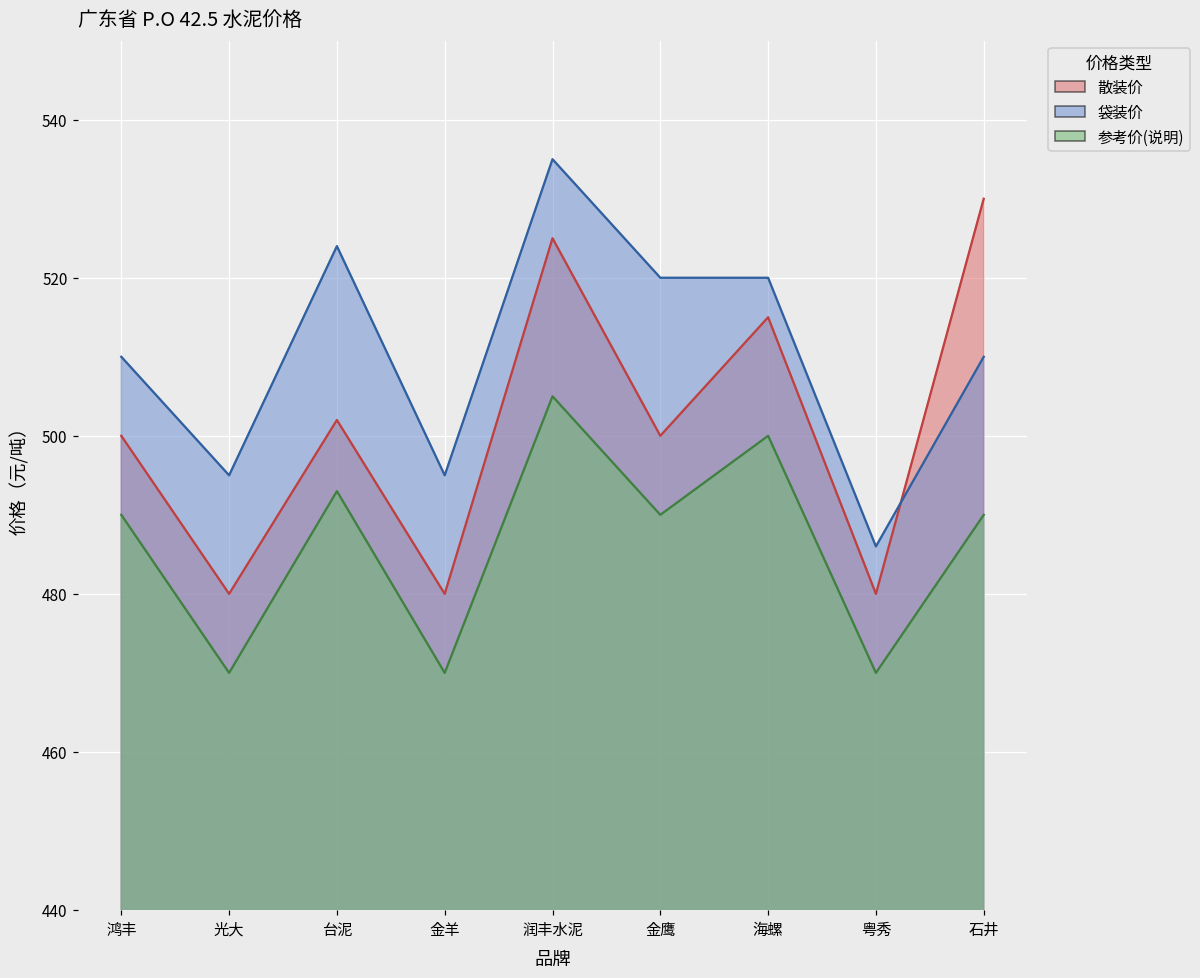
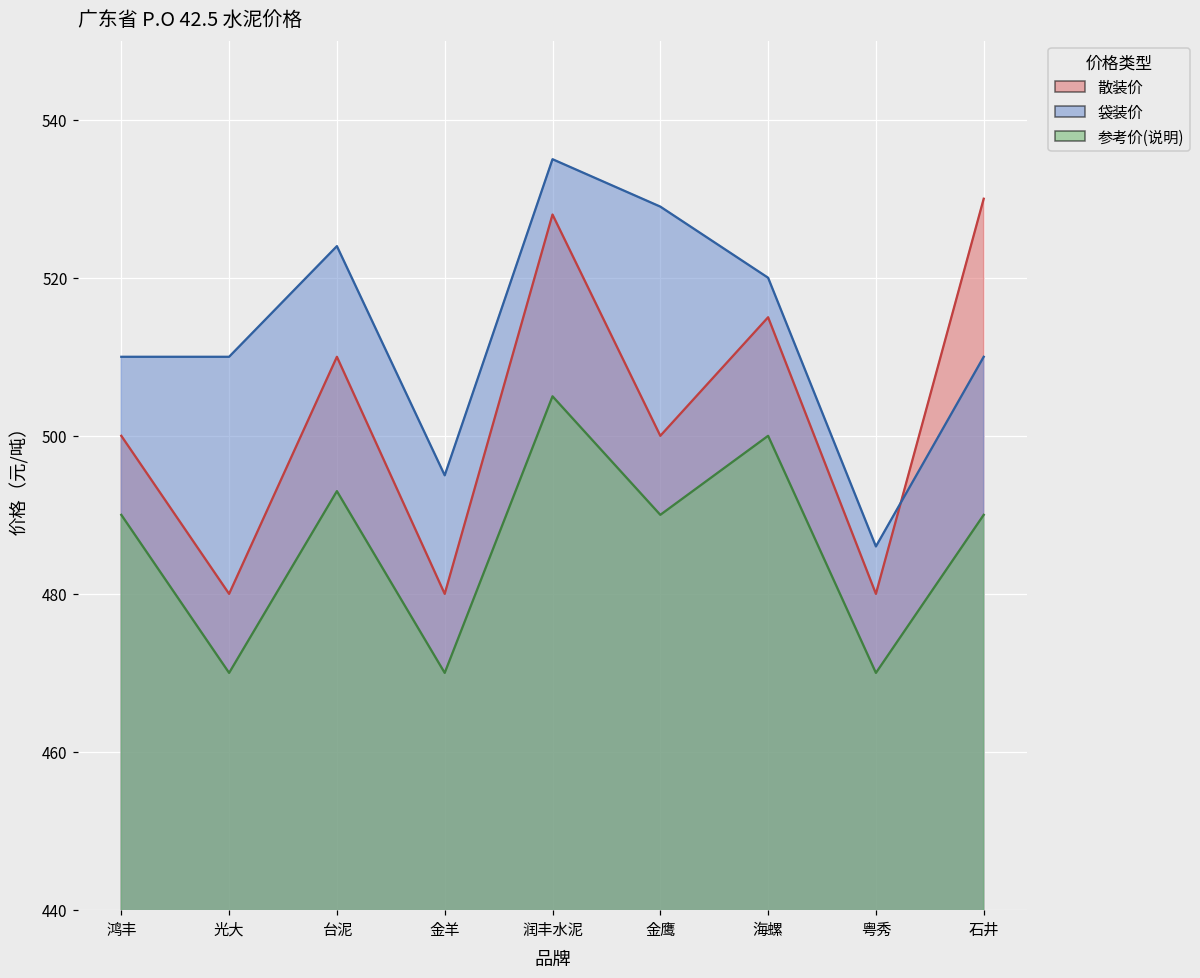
  {
    "散装价": {
      "鸿丰": 500,
      "光大": 480,
-     "台泥": 502,
+     "台泥": 510,
      "金羊": 480,
-     "润丰水泥": 525,
+     "润丰水泥": 528,
      "金鹰": 500,
      "海螺": 515,
      "粤秀": 480,
      "石井": 530
    },
    "袋装价": {
      "鸿丰": 510,
-     "光大": 495,
+     "光大": 510,
      "台泥": 524,
      "金羊": 495,
      "润丰水泥": 535,
-     "金鹰": 520,
+     "金鹰": 529,
      "海螺": 520,
      "粤秀": 486,
      "石井": 510
    },
    "参考价(说明)": {
      "鸿丰": 490,
      "光大": 470,
      "台泥": 493,
      "金羊": 470,
      "润丰水泥": 505,
      "金鹰": 490,
      "海螺": 500,
      "粤秀": 470,
      "石井": 490
    }
  }
